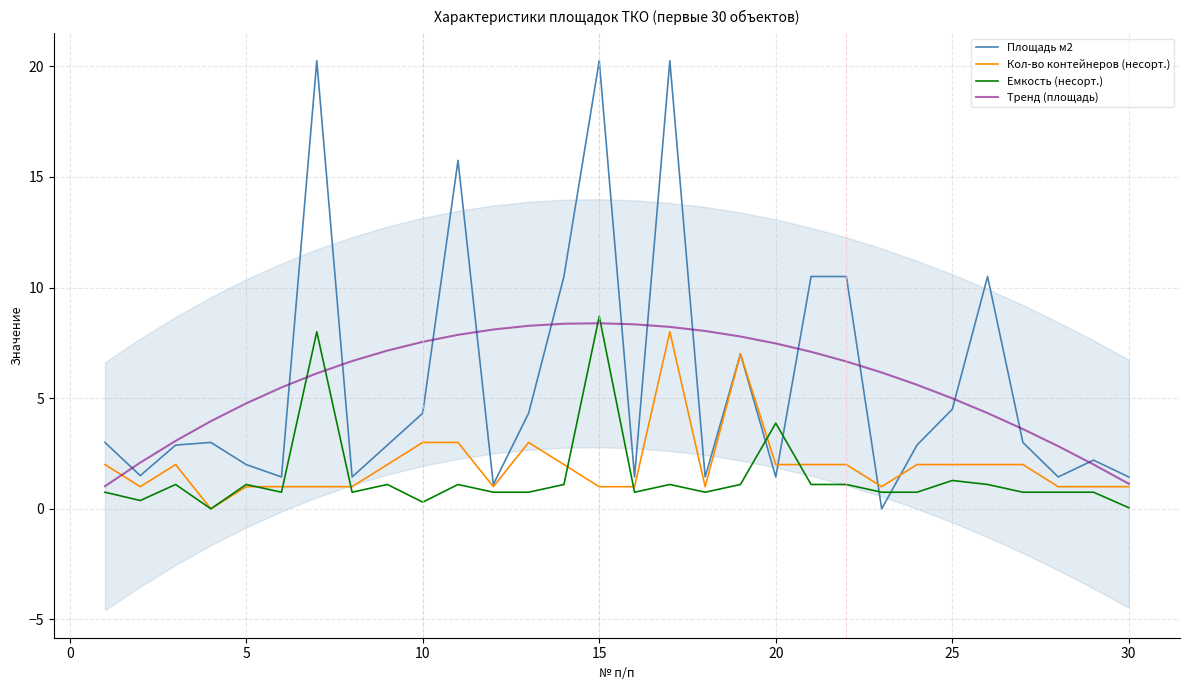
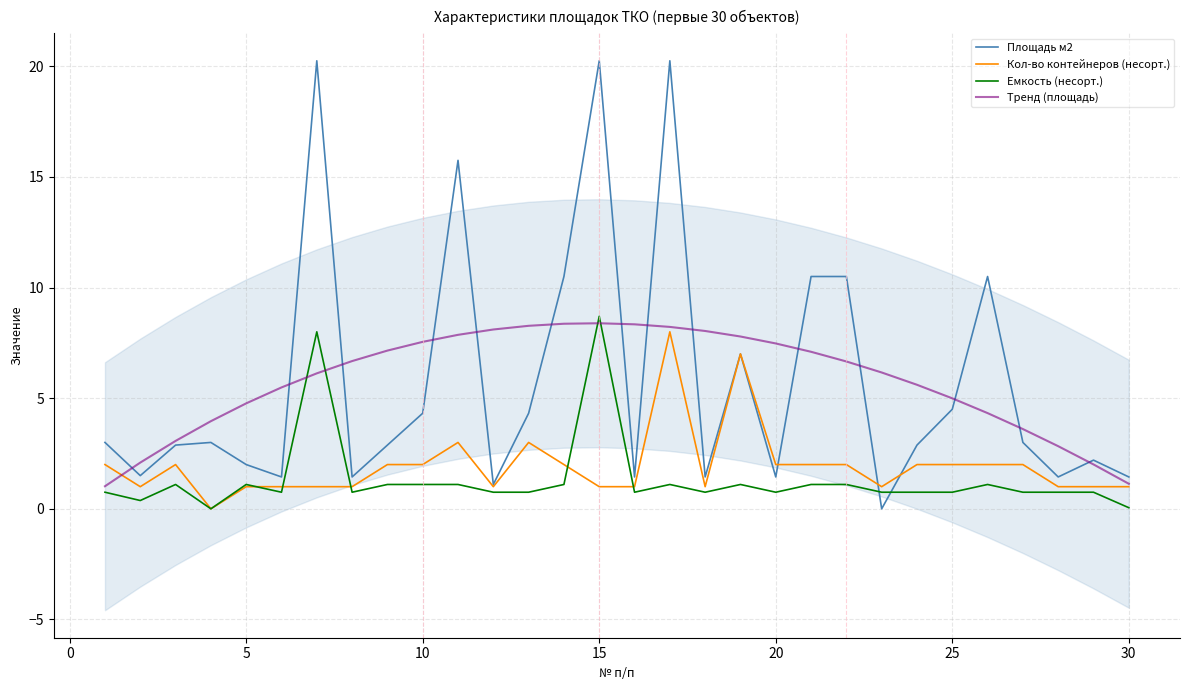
  {
    "Кол-во контейнеров (несорт.)": {
-     "10": 3,
+     "10": 2,
      "15": 1,
      "20": 2,
      "25": 2,
      "30": 1
    },
    "Емкость (несорт.)": {
-     "10": 0.3,
+     "10": 1.1,
      "15": 8.7,
-     "20": 3.9,
-     "25": 1.3,
+     "20": 0.8,
+     "25": 0.8,
      "30": 0.1
    },
    "Тренд (площадь)": {
      "5": 4.8,
      "10": 7.5,
      "15": 8.4,
      "20": 7.5,
      "25": 5.0,
      "30": 1.1
    }
  }
